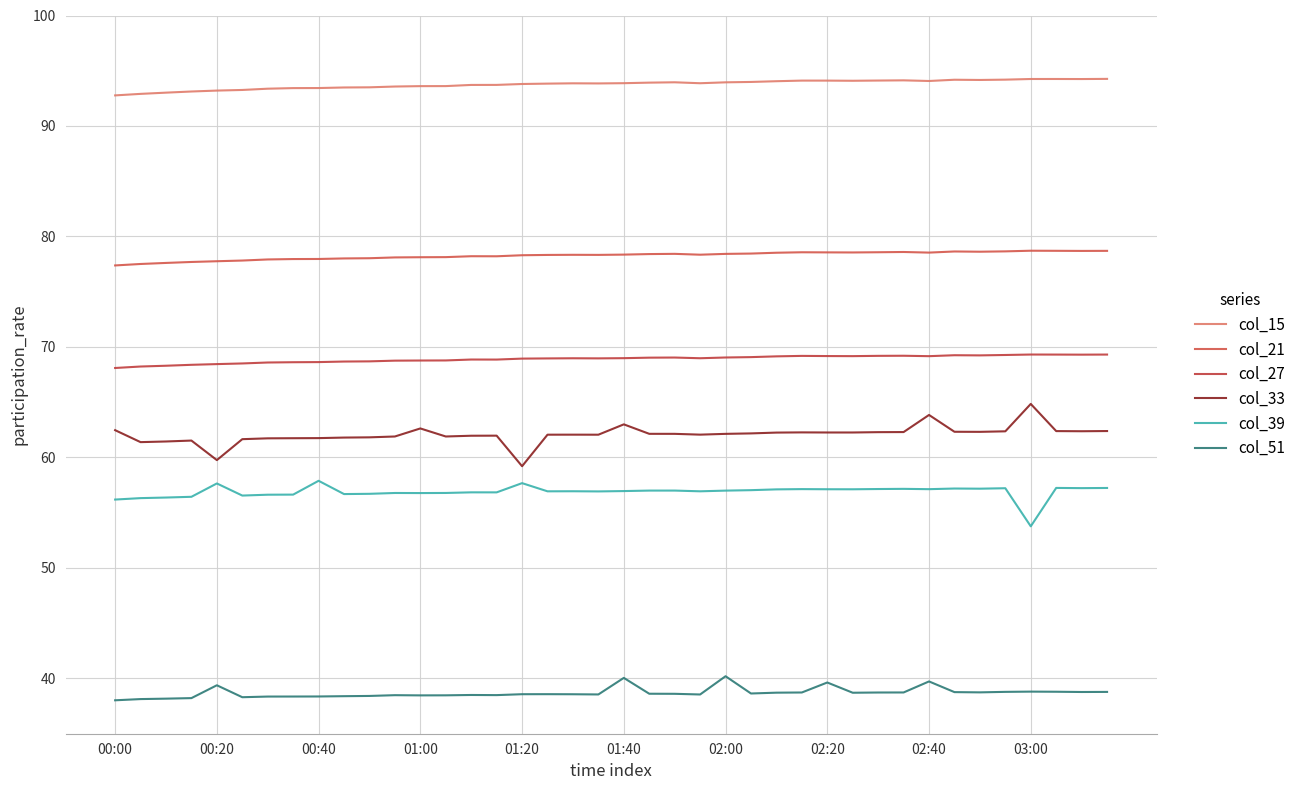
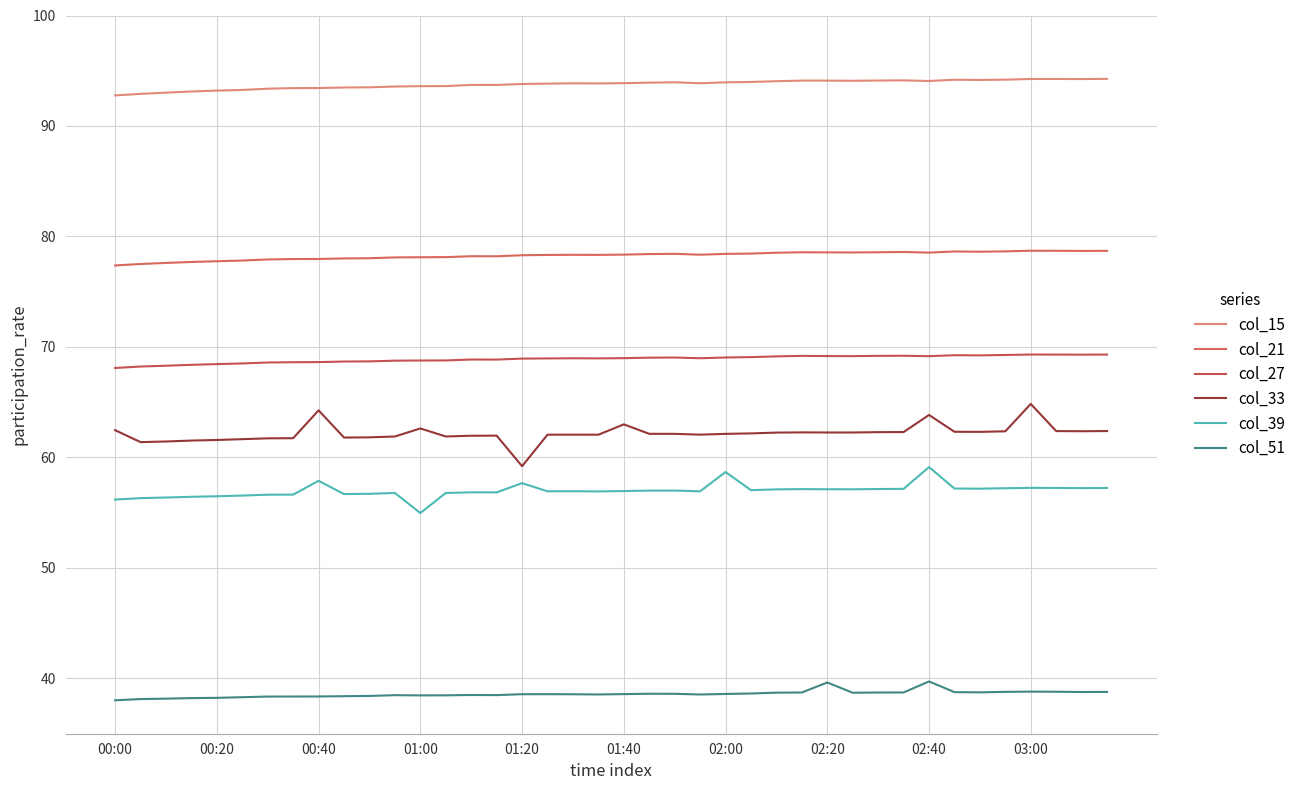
  {
    "col_33": {
      "00:00": 62.5,
-     "00:20": 59.8,
-     "00:40": 61.8,
+     "00:20": 61.6,
+     "00:40": 64.3,
      "01:00": 62.6,
      "01:20": 59.2,
      "01:40": 63.0,
      "02:00": 62.1,
      "02:20": 62.3,
      "02:40": 63.8,
      "03:00": 64.8
    },
    "col_39": {
      "00:00": 56.2,
-     "00:20": 57.7,
+     "00:20": 56.5,
      "00:40": 57.9,
-     "01:00": 56.8,
+     "01:00": 55.0,
      "01:20": 57.7,
      "01:40": 57.0,
-     "02:00": 57.0,
+     "02:00": 58.7,
      "02:20": 57.1,
-     "02:40": 57.1,
-     "03:00": 53.8
+     "02:40": 59.1,
+     "03:00": 57.3
    },
    "col_51": {
      "00:00": 38.0,
-     "00:20": 39.4,
+     "00:20": 38.2,
      "00:40": 38.4,
      "01:00": 38.5,
      "01:20": 38.6,
-     "01:40": 40.1,
-     "02:00": 40.2,
+     "01:40": 38.6,
+     "02:00": 38.6,
      "02:20": 39.6,
      "02:40": 39.7,
      "03:00": 38.8
    }
  }
